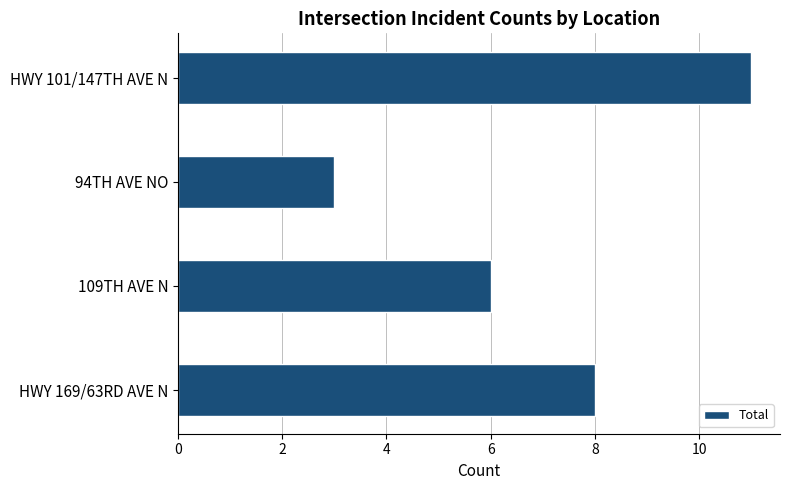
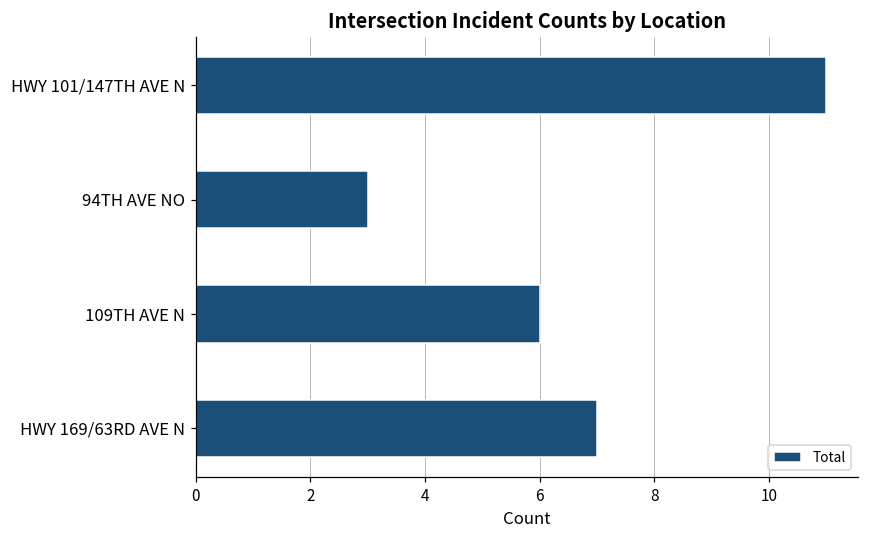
  {
    "HWY 101/147TH AVE N": 11,
    "94TH AVE NO": 3,
    "109TH AVE N": 6,
-   "HWY 169/63RD AVE N": 8
+   "HWY 169/63RD AVE N": 7
  }
